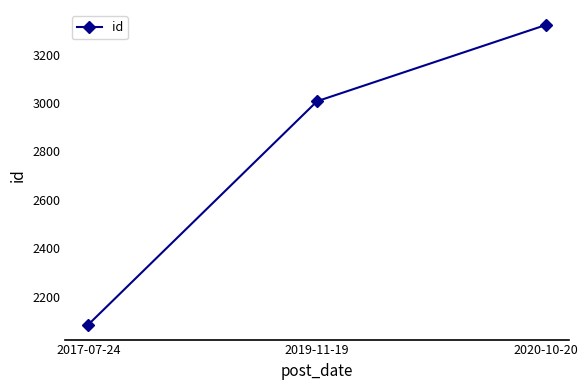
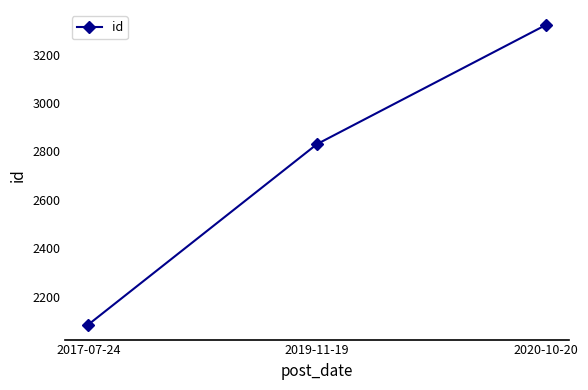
  {
    "2017-07-24": 2080,
-   "2019-11-19": 3010,
+   "2019-11-19": 2830,
    "2020-10-20": 3320
  }
